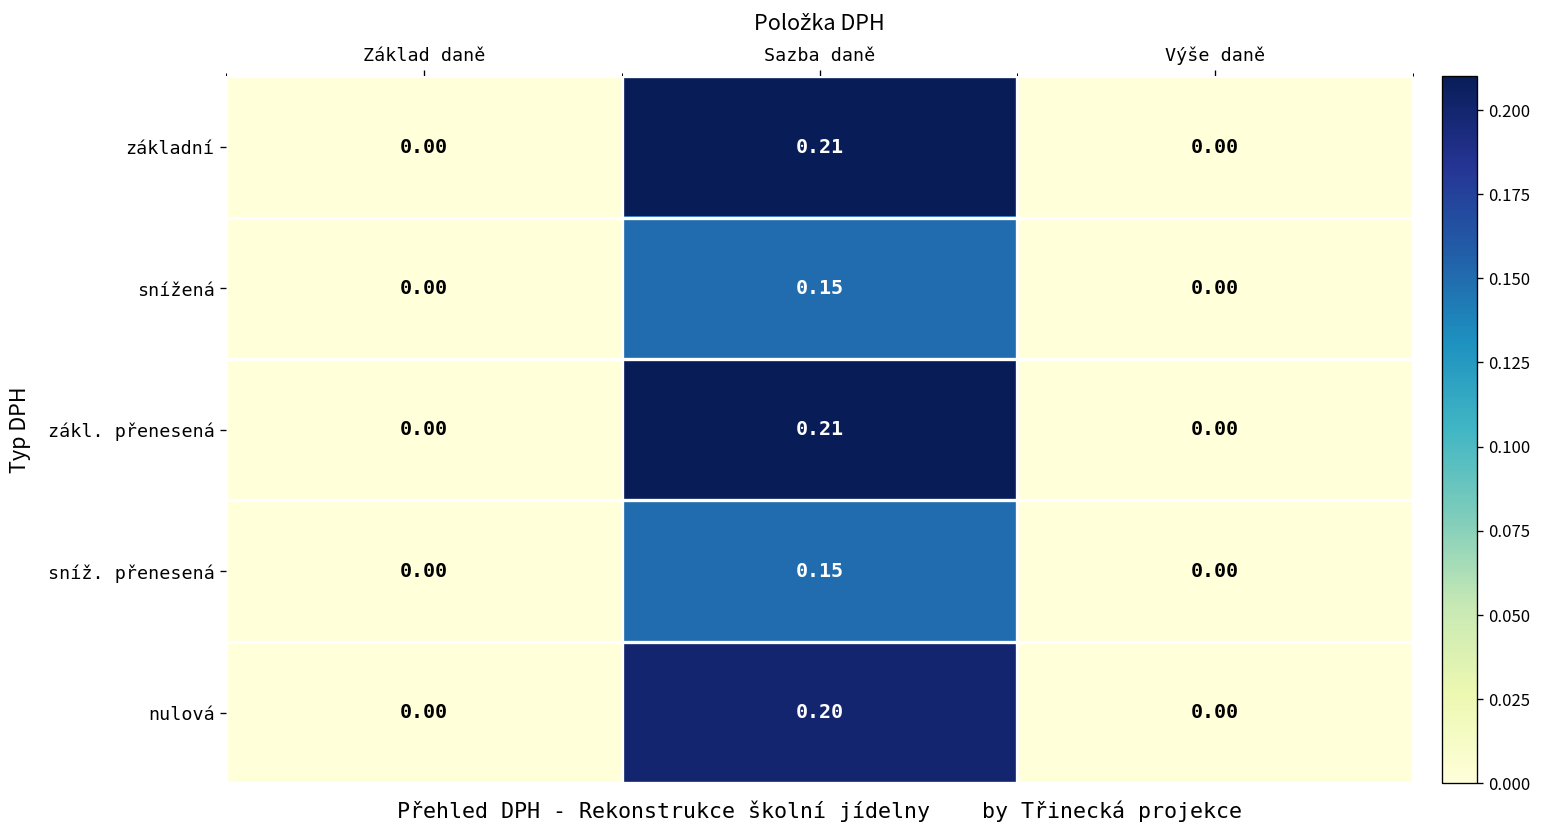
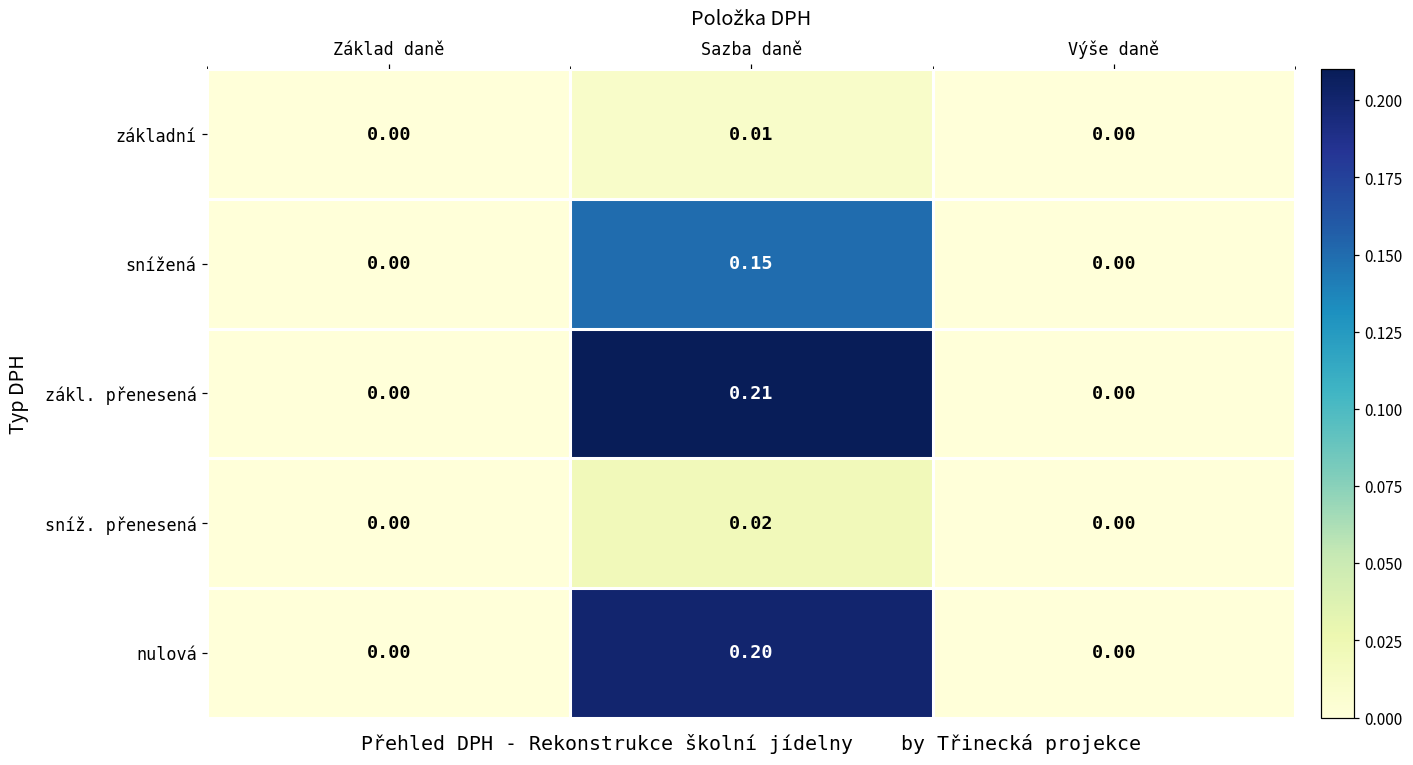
  {
    "základní": {
      "Základ daně": 0.00,
-     "Sazba daně": 0.21,
+     "Sazba daně": 0.01,
      "Výše daně": 0.00
    },
    "snížená": {
      "Základ daně": 0.00,
      "Sazba daně": 0.15,
      "Výše daně": 0.00
    },
    "zákl. přenesená": {
      "Základ daně": 0.00,
      "Sazba daně": 0.21,
      "Výše daně": 0.00
    },
    "sníž. přenesená": {
      "Základ daně": 0.00,
-     "Sazba daně": 0.15,
+     "Sazba daně": 0.02,
      "Výše daně": 0.00
    },
    "nulová": {
      "Základ daně": 0.00,
      "Sazba daně": 0.20,
      "Výše daně": 0.00
    }
  }
